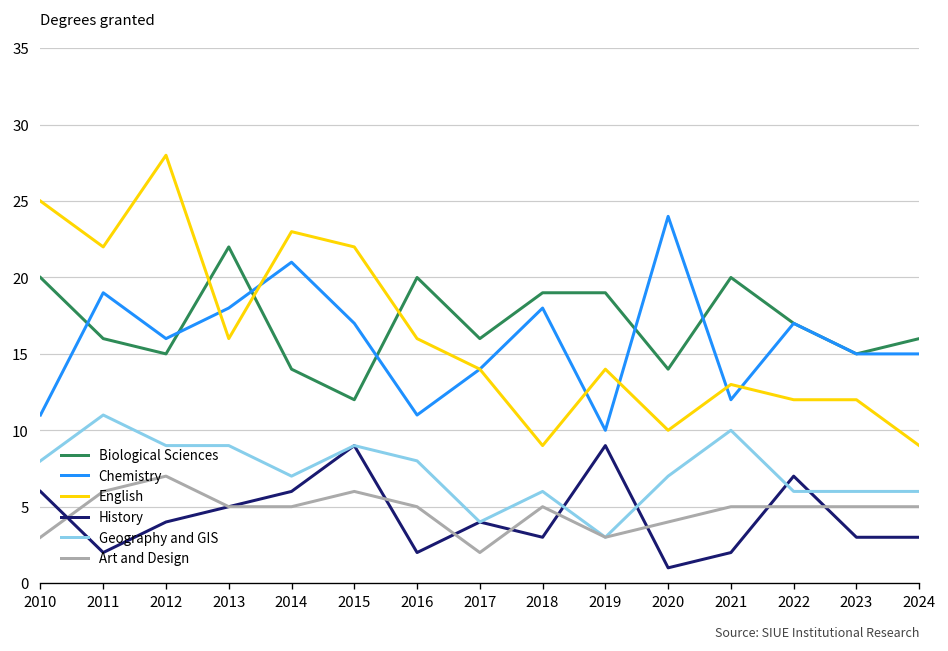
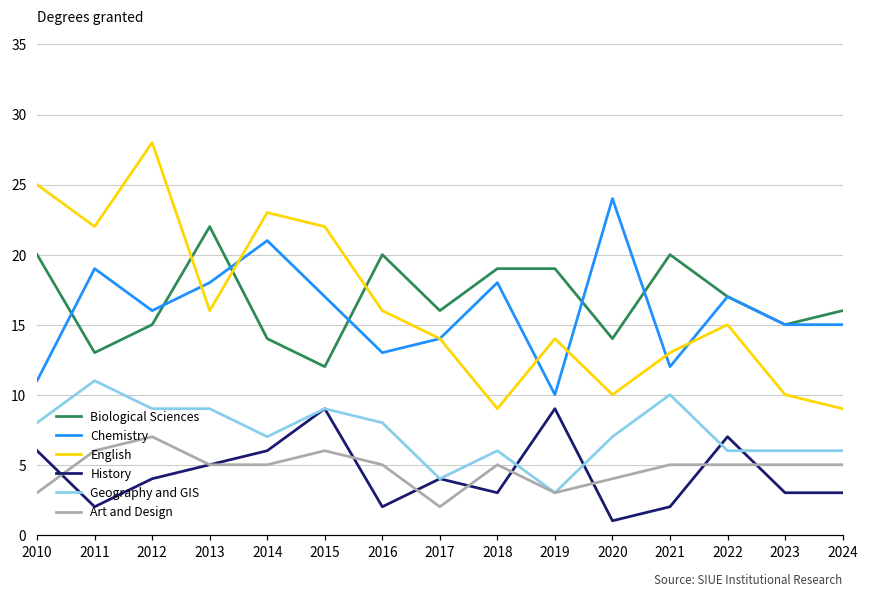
  {
    "Biological Sciences": {
      "2010": 20,
-     "2011": 16,
+     "2011": 13,
      "2012": 15,
      "2013": 22,
      "2014": 14,
      "2015": 12,
      "2016": 20,
      "2017": 16,
      "2018": 19,
      "2019": 19,
      "2020": 14,
      "2021": 20,
      "2024": 16
    },
    "Chemistry": {
      "2010": 11,
      "2011": 19,
      "2012": 16,
      "2013": 18,
      "2014": 21,
      "2015": 17,
-     "2016": 11,
+     "2016": 13,
      "2018": 18,
      "2019": 10,
      "2020": 24,
      "2021": 12,
      "2024": 15
    },
    "English": {
      "2010": 25,
      "2011": 22,
      "2012": 28,
      "2013": 16,
      "2014": 23,
      "2015": 22,
      "2016": 16,
      "2018": 9,
      "2019": 14,
      "2020": 10,
      "2021": 13,
-     "2022": 12,
-     "2023": 12,
+     "2022": 15,
+     "2023": 10,
      "2024": 9
    },
    "History": {
      "2010": 6,
      "2011": 2,
      "2012": 4,
      "2014": 6,
      "2016": 2,
      "2018": 3,
      "2019": 9,
      "2020": 1,
      "2021": 2,
      "2022": 7,
      "2023": 3,
      "2024": 3
    },
    "Geography and GIS": {
      "2010": 8,
      "2011": 11,
      "2012": 9,
      "2013": 9,
      "2014": 7,
      "2016": 8,
      "2018": 6,
      "2020": 7,
      "2021": 10,
      "2022": 6,
      "2023": 6,
      "2024": 6
    },
    "Art and Design": {
      "2010": 3,
      "2011": 6,
      "2012": 7,
      "2014": 5,
      "2015": 6,
      "2016": 5,
      "2017": 2,
      "2018": 5,
      "2020": 4,
      "2021": 5,
      "2022": 5,
      "2023": 5,
      "2024": 5
    }
  }
